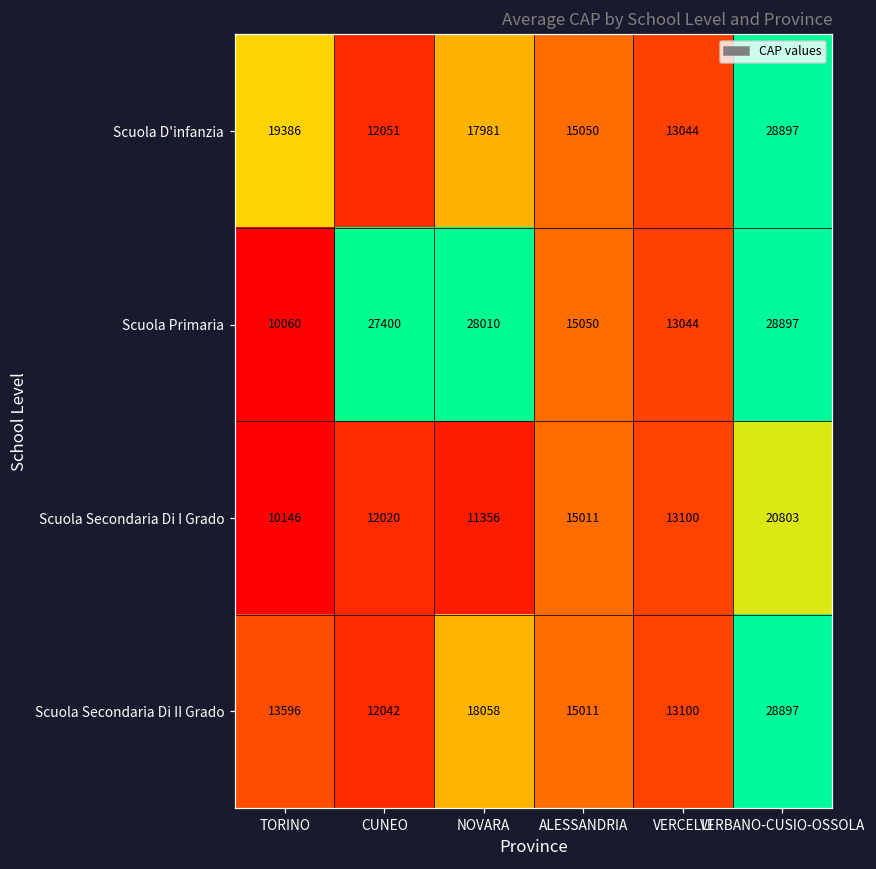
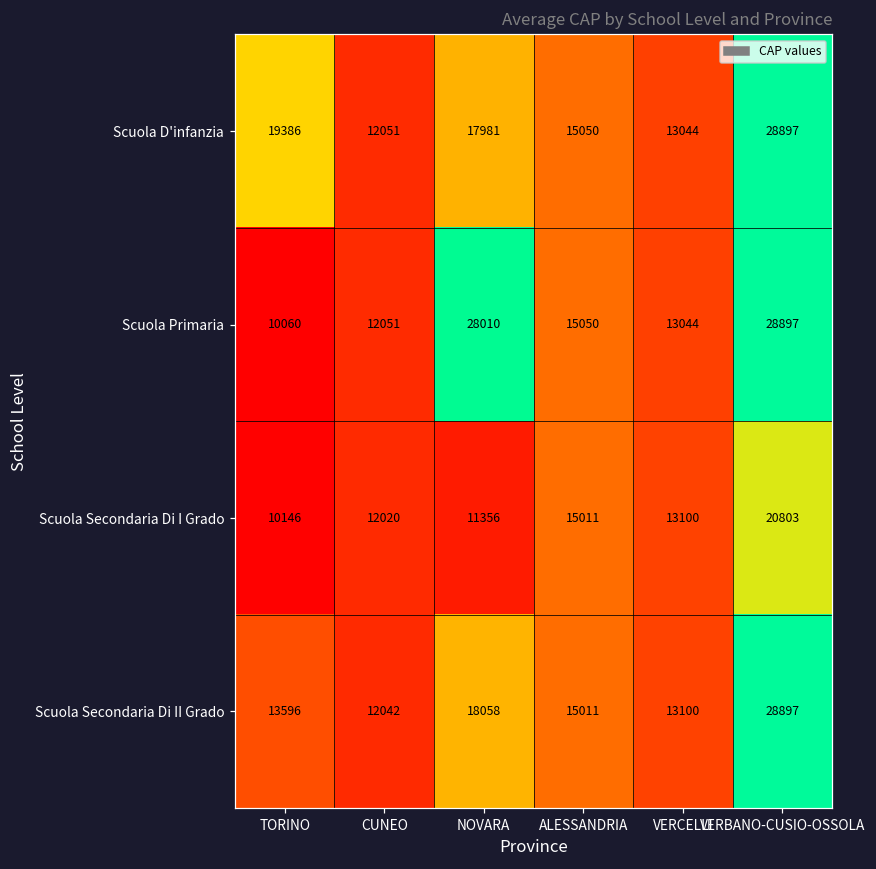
  {
    "Scuola D'infanzia": {
      "TORINO": 19386,
      "CUNEO": 12051,
      "NOVARA": 17981,
      "ALESSANDRIA": 15050,
      "VERBANO-CUSIO-OSSOLA": 28897
    },
    "Scuola Primaria": {
      "TORINO": 10060,
-     "CUNEO": 27400,
+     "CUNEO": 12051,
      "NOVARA": 28010,
      "ALESSANDRIA": 15050,
      "VERBANO-CUSIO-OSSOLA": 28897
    },
    "Scuola Secondaria Di I Grado": {
      "TORINO": 10146,
      "CUNEO": 12020,
      "NOVARA": 11356,
      "ALESSANDRIA": 15011,
      "VERBANO-CUSIO-OSSOLA": 20803
    },
    "Scuola Secondaria Di II Grado": {
      "TORINO": 13596,
      "CUNEO": 12042,
      "NOVARA": 18058,
      "ALESSANDRIA": 15011,
      "VERBANO-CUSIO-OSSOLA": 28897
    }
  }
